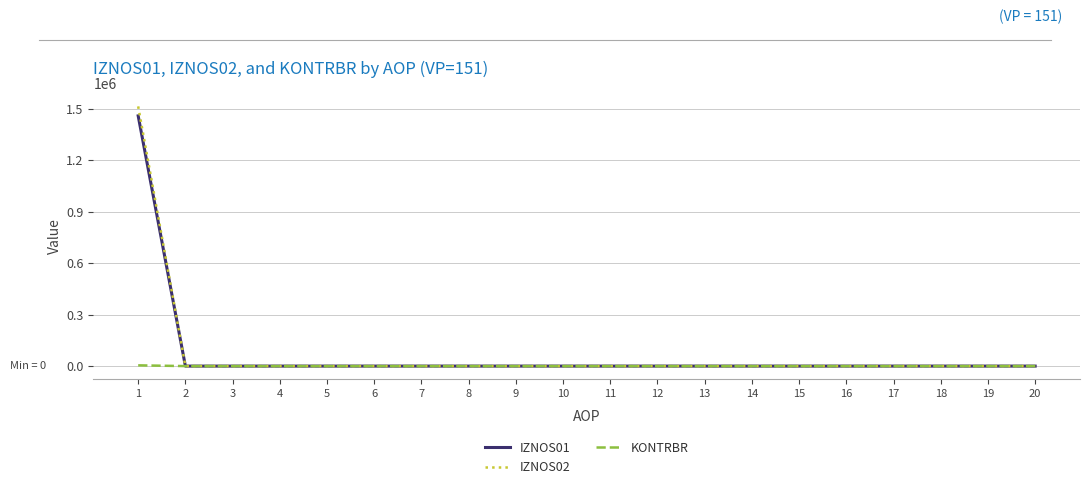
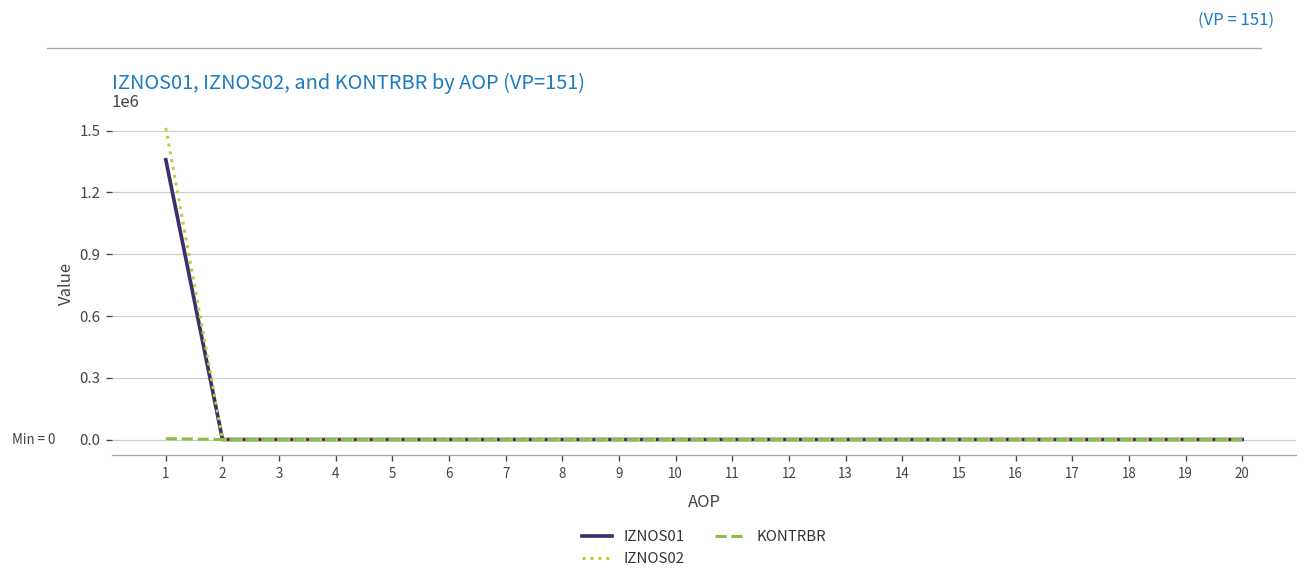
  {
    "IZNOS01": {
-     "1": 1460000
+     "1": 1360000
    },
    "IZNOS02": {
      "1": 1510000
    },
    "KONTRBR": {
      "1": 0
    }
  }
